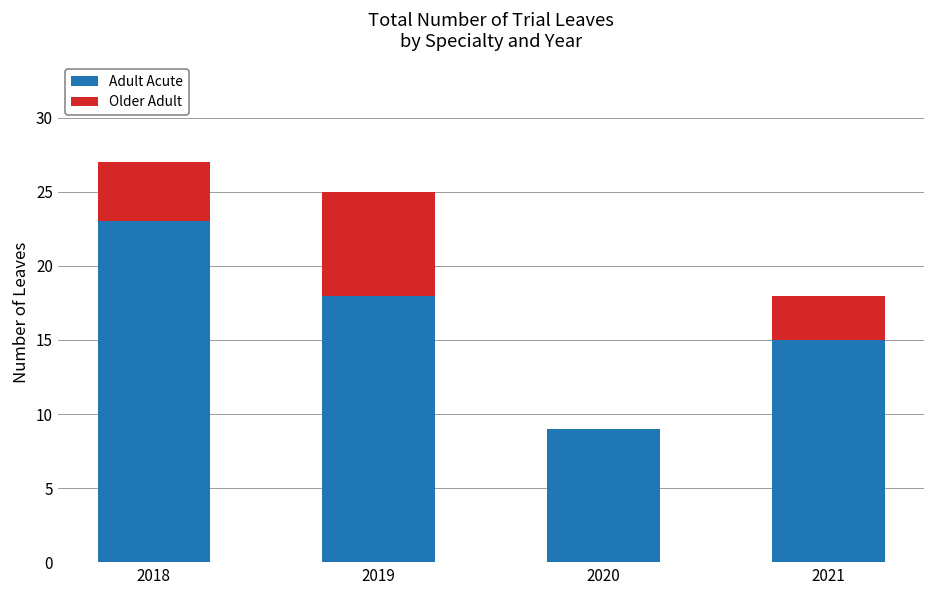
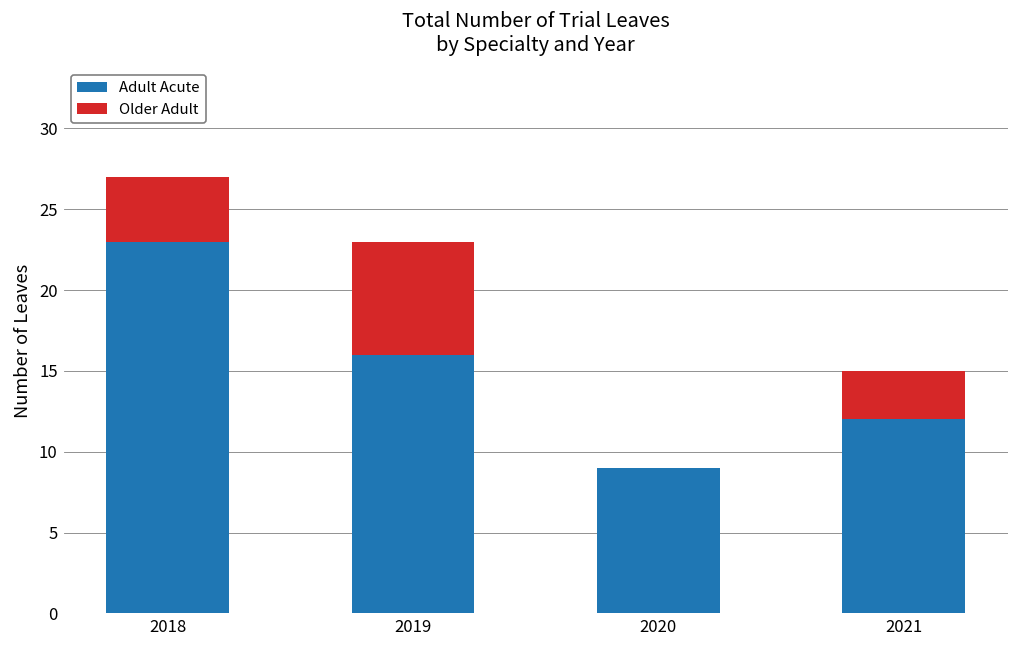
  {
    "Adult Acute": {
      "2018": 23,
-     "2019": 18,
+     "2019": 16,
      "2020": 9,
-     "2021": 15
+     "2021": 12
    },
    "Older Adult": {
      "2018": 4,
      "2019": 7,
      "2020": 0,
      "2021": 3
    }
  }
